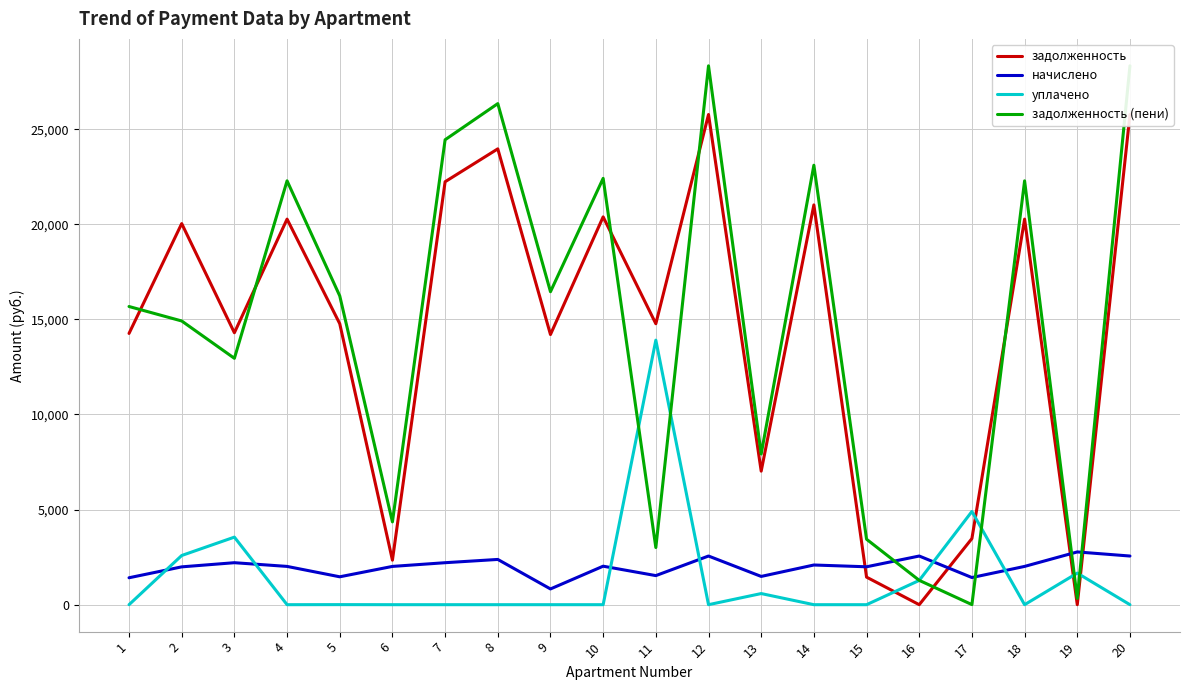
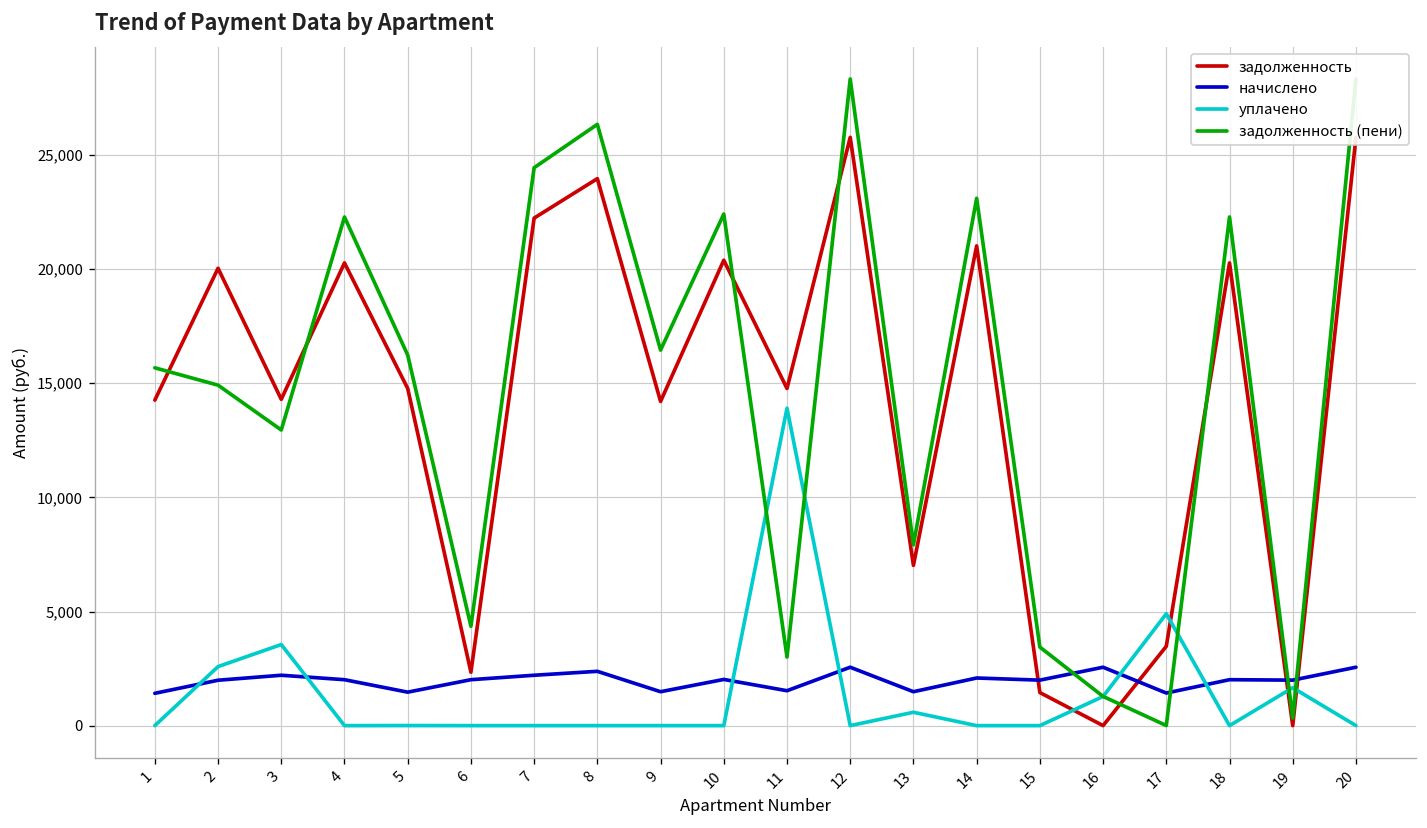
  {
    "задолженность": {
      "1": "14,300",
      "2": "20,000",
      "3": "14,300",
      "4": "20,300",
      "5": "14,800",
      "6": "2,300",
      "7": "22,200",
      "8": "24,000",
      "9": "14,200",
      "10": "20,400",
      "11": "14,800",
      "12": "25,800",
      "13": "7,000",
      "14": "21,000",
      "15": "1,400",
      "16": "0",
      "17": "3,500",
      "18": "20,300",
      "19": "0"
    },
    "начислено": {
      "1": "1,400",
      "2": "2,000",
      "3": "2,200",
      "4": "2,000",
      "5": "1,500",
      "6": "2,000",
      "7": "2,200",
      "8": "2,400",
-     "9": "800",
+     "9": "1,500",
      "10": "2,000",
      "11": "1,500",
      "12": "2,600",
      "13": "1,500",
      "14": "2,100",
      "15": "2,000",
      "16": "2,600",
      "17": "1,400",
      "18": "2,000",
-     "19": "2,800",
+     "19": "2,000",
      "20": "2,600"
    },
    "уплачено": {
      "1": "0",
      "2": "2,600",
      "3": "3,600",
      "4": "0",
      "5": "0",
      "6": "0",
      "7": "0",
      "8": "0",
      "9": "0",
      "10": "0",
      "11": "13,900",
      "12": "0",
      "13": "600",
      "14": "0",
      "15": "0",
      "17": "4,900",
      "18": "0",
      "19": "1,700",
      "20": "0"
    },
    "задолженность (пени)": {
      "1": "15,700",
      "2": "14,900",
      "3": "13,000",
      "4": "22,300",
      "5": "16,200",
      "6": "4,400",
      "7": "24,400",
      "8": "26,300",
      "9": "16,500",
      "10": "22,400",
      "11": "3,000",
      "12": "28,300",
      "13": "7,900",
      "14": "23,100",
      "15": "3,400",
      "17": "0",
      "18": "22,300",
      "19": "300"
    }
  }
